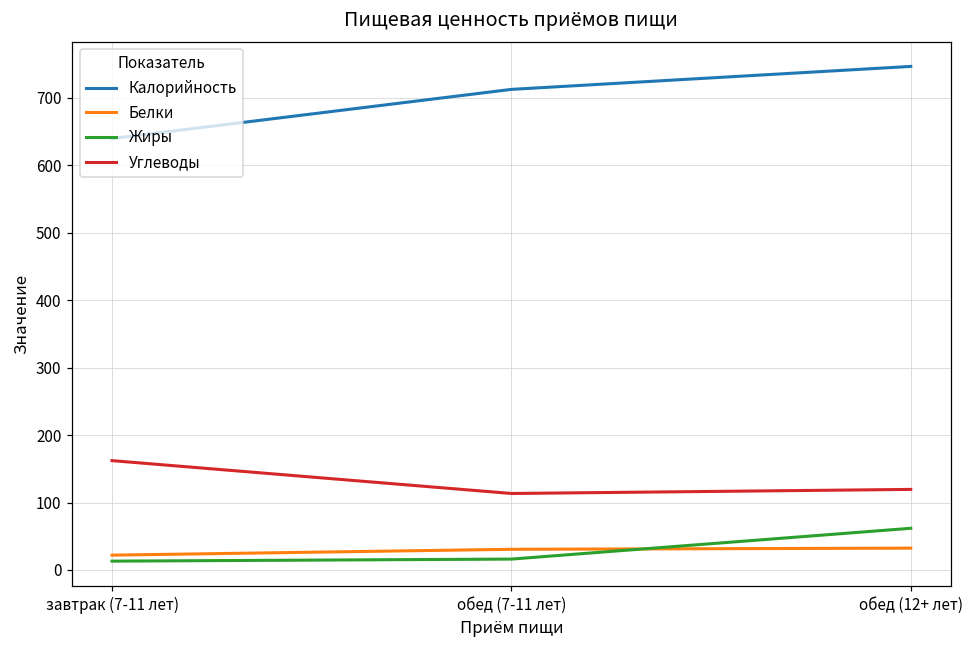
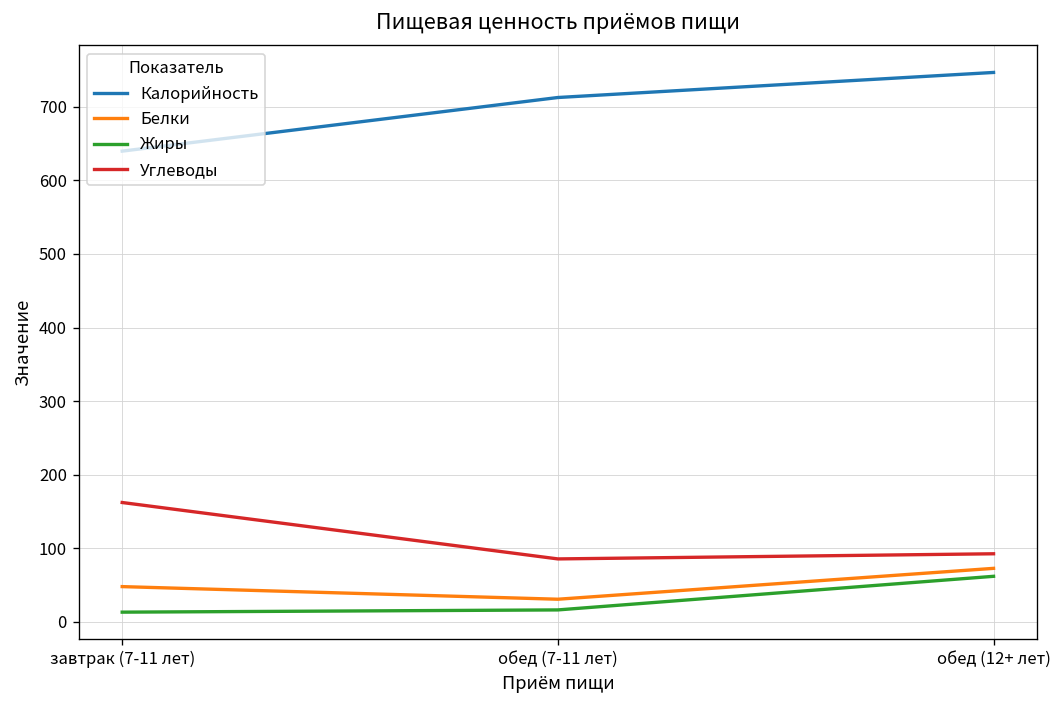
  {
    "Калорийность": {
      "обед (7-11 лет)": 710,
      "обед (12+ лет)": 750
    },
    "Белки": {
-     "завтрак (7-11 лет)": 20,
+     "завтрак (7-11 лет)": 50,
      "обед (7-11 лет)": 30,
-     "обед (12+ лет)": 30
+     "обед (12+ лет)": 70
    },
    "Жиры": {
      "завтрак (7-11 лет)": 10,
      "обед (7-11 лет)": 20,
      "обед (12+ лет)": 60
    },
    "Углеводы": {
      "завтрак (7-11 лет)": 160,
-     "обед (7-11 лет)": 110,
-     "обед (12+ лет)": 120
+     "обед (7-11 лет)": 90,
+     "обед (12+ лет)": 90
    }
  }
